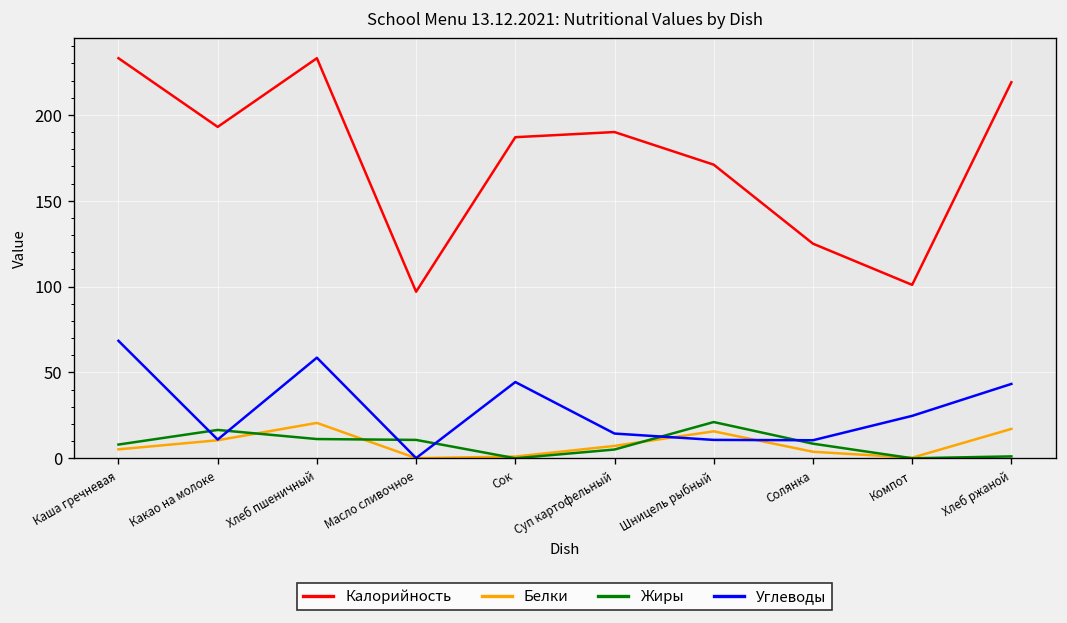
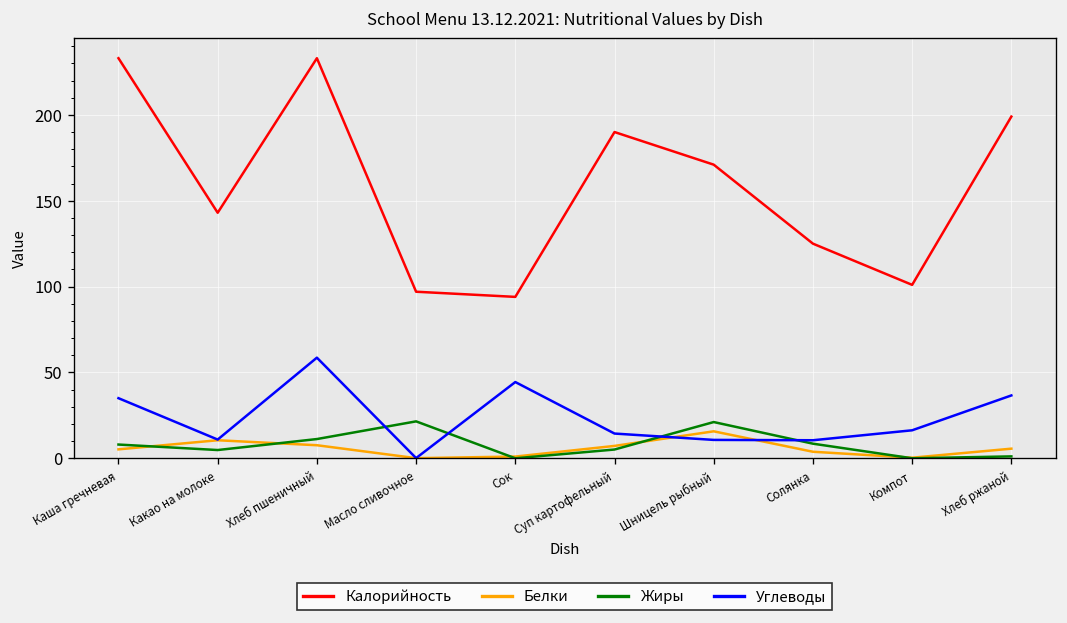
  {
    "Калорийность": {
      "Каша гречневая": 233,
-     "Какао на молоке": 193,
+     "Какао на молоке": 143,
      "Хлеб пшеничный": 233,
      "Масло сливочное": 97,
-     "Сок": 187,
+     "Сок": 94,
      "Суп картофельный": 190,
      "Шницель рыбный": 171,
      "Солянка": 125,
      "Компот": 101,
-     "Хлеб ржаной": 219
+     "Хлеб ржаной": 199
    },
    "Белки": {
      "Каша гречневая": 5,
-     "Хлеб пшеничный": 21,
+     "Хлеб пшеничный": 8,
      "Суп картофельный": 7,
      "Шницель рыбный": 16,
      "Солянка": 4,
-     "Хлеб ржаной": 17
+     "Хлеб ржаной": 6
    },
    "Жиры": {
      "Каша гречневая": 8,
-     "Какао на молоке": 17,
+     "Какао на молоке": 5,
      "Хлеб пшеничный": 11,
-     "Масло сливочное": 11,
+     "Масло сливочное": 22,
      "Суп картофельный": 5,
      "Шницель рыбный": 21,
      "Солянка": 9,
      "Хлеб ржаной": 1
    },
    "Углеводы": {
-     "Каша гречневая": 68,
+     "Каша гречневая": 35,
      "Хлеб пшеничный": 59,
      "Сок": 44,
      "Суп картофельный": 14,
      "Шницель рыбный": 11,
      "Солянка": 11,
-     "Компот": 25,
-     "Хлеб ржаной": 43
+     "Компот": 16,
+     "Хлеб ржаной": 37
    }
  }
